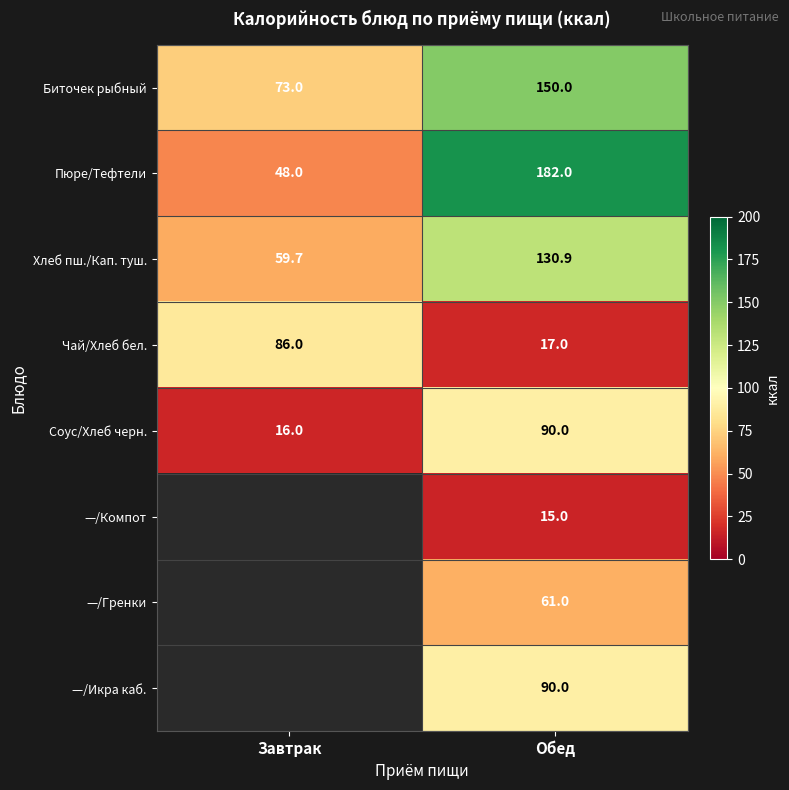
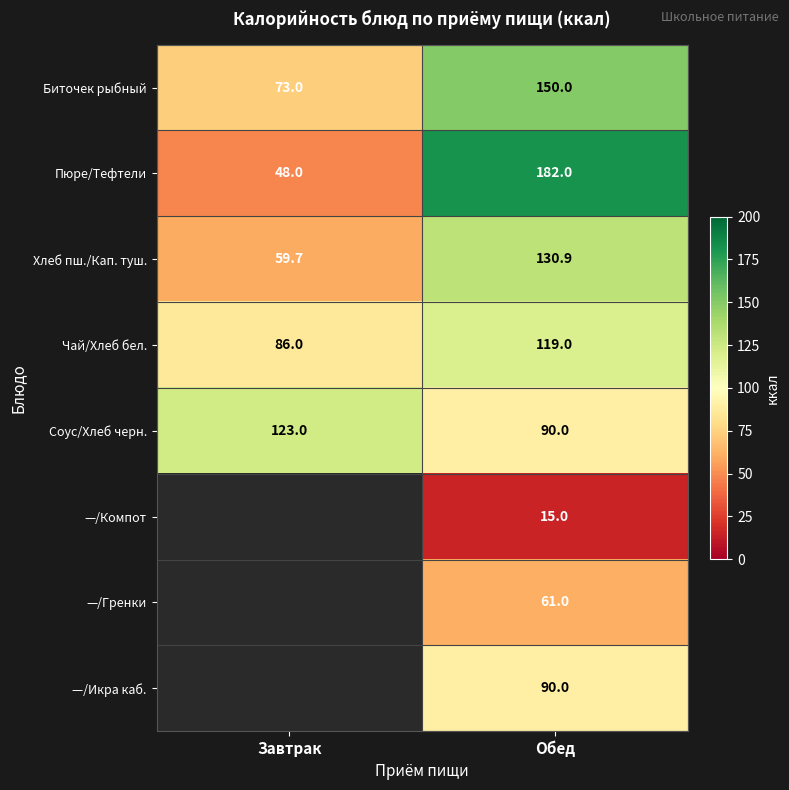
  {
    "Биточек рыбный": {
      "Завтрак": 73.0,
      "Обед": 150.0
    },
    "Пюре/Тефтели": {
      "Завтрак": 48.0,
      "Обед": 182.0
    },
    "Хлеб пш./Кап. туш.": {
      "Завтрак": 59.7,
      "Обед": 130.9
    },
    "Чай/Хлеб бел.": {
      "Завтрак": 86.0,
-     "Обед": 17.0
+     "Обед": 119.0
    },
    "Соус/Хлеб черн.": {
-     "Завтрак": 16.0,
+     "Завтрак": 123.0,
      "Обед": 90.0
    },
    "—/Компот": {
      "Обед": 15.0
    },
    "—/Гренки": {
      "Обед": 61.0
    },
    "—/Икра каб.": {
      "Обед": 90.0
    }
  }
